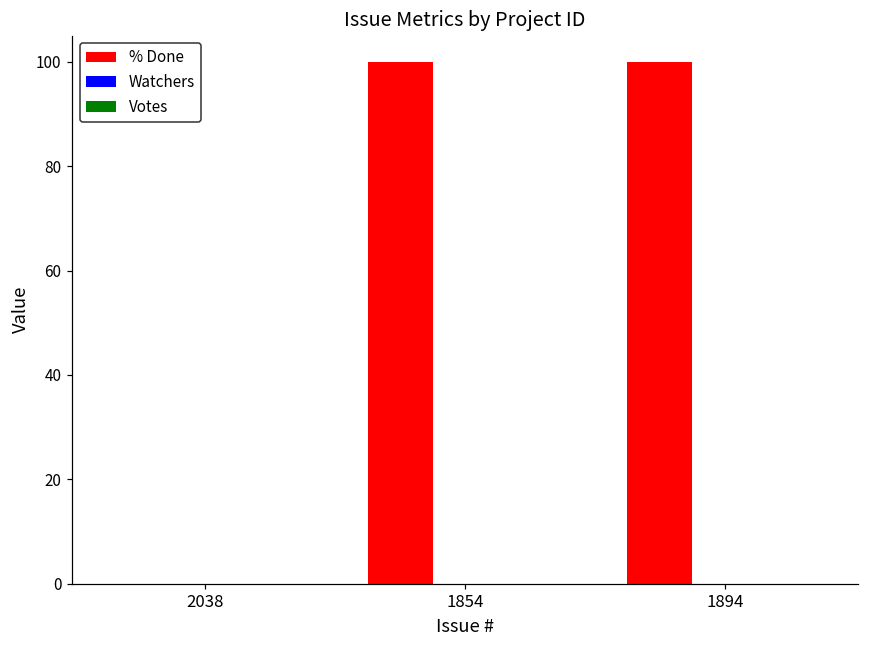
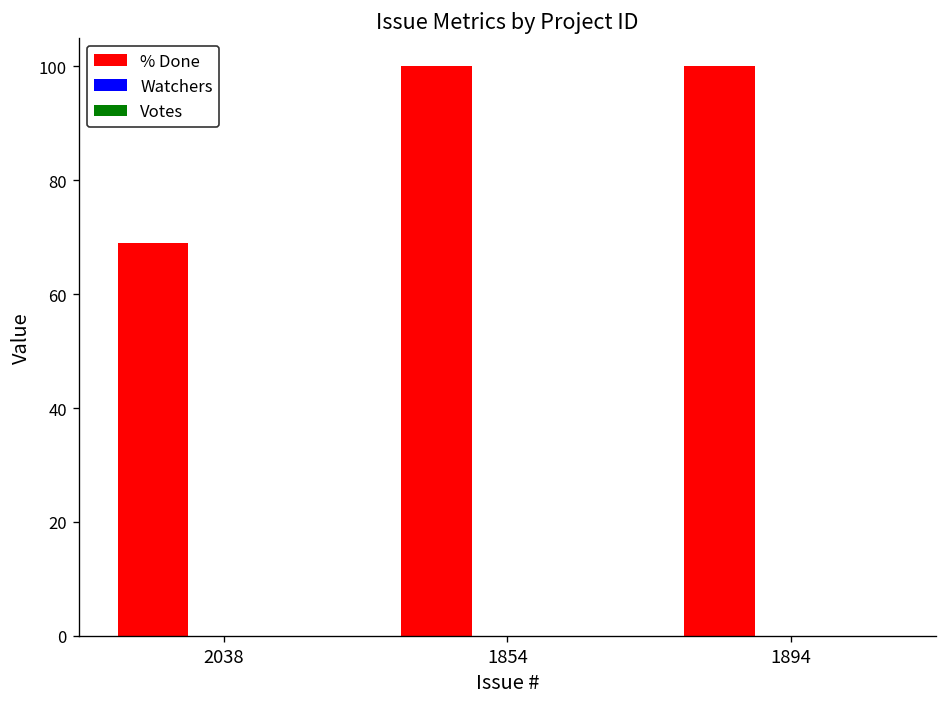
  {
    "% Done": {
-     "2038": 0,
+     "2038": 69,
      "1854": 100,
      "1894": 100
    },
    "Watchers": {
      "2038": 0,
      "1854": 0,
      "1894": 0
    },
    "Votes": {
      "2038": 0,
      "1854": 0,
      "1894": 0
    }
  }
